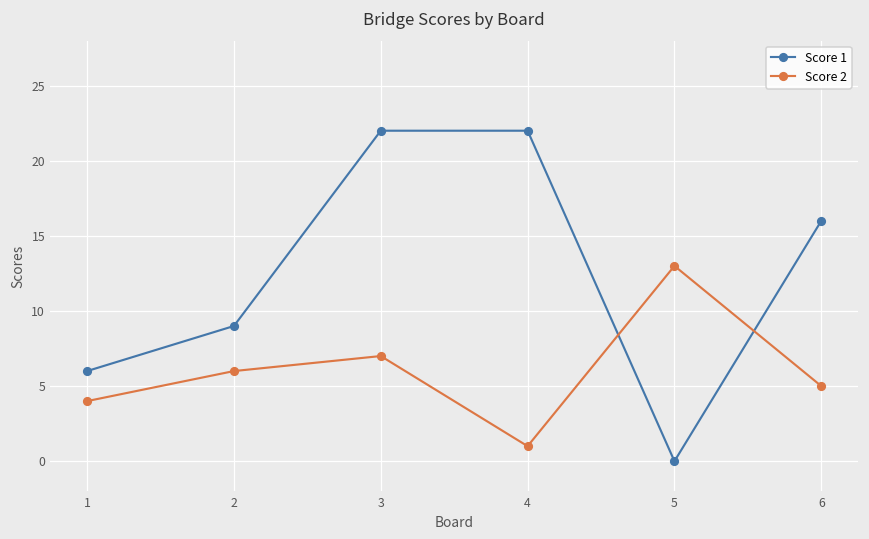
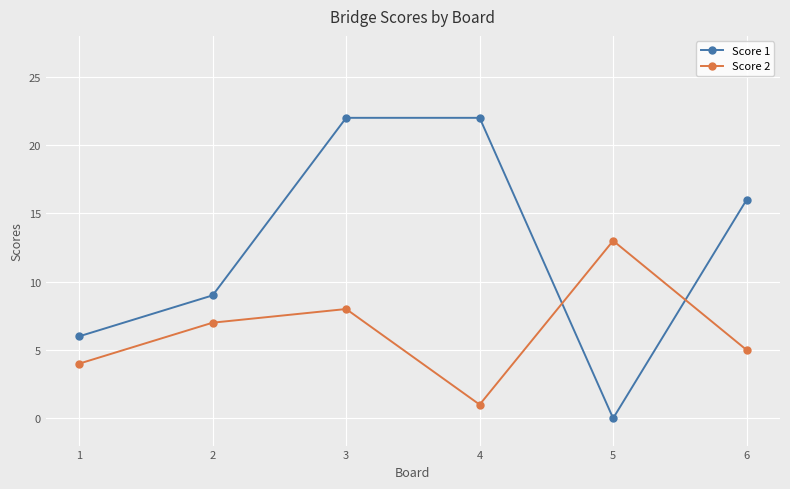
  {
    "Score 1": {
      "1": 6,
      "2": 9,
      "3": 22,
      "4": 22,
      "5": 0,
      "6": 16
    },
    "Score 2": {
      "1": 4,
-     "2": 6,
-     "3": 7,
+     "2": 7,
+     "3": 8,
      "4": 1,
      "5": 13,
      "6": 5
    }
  }
